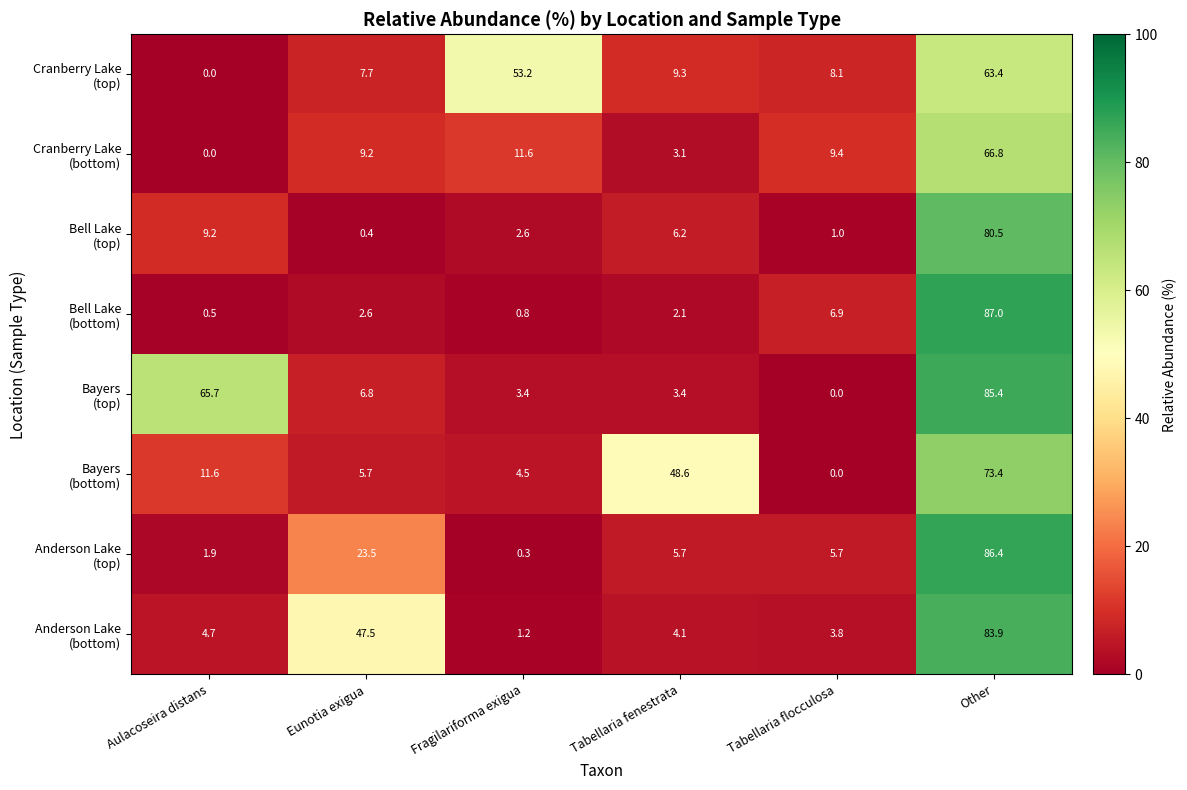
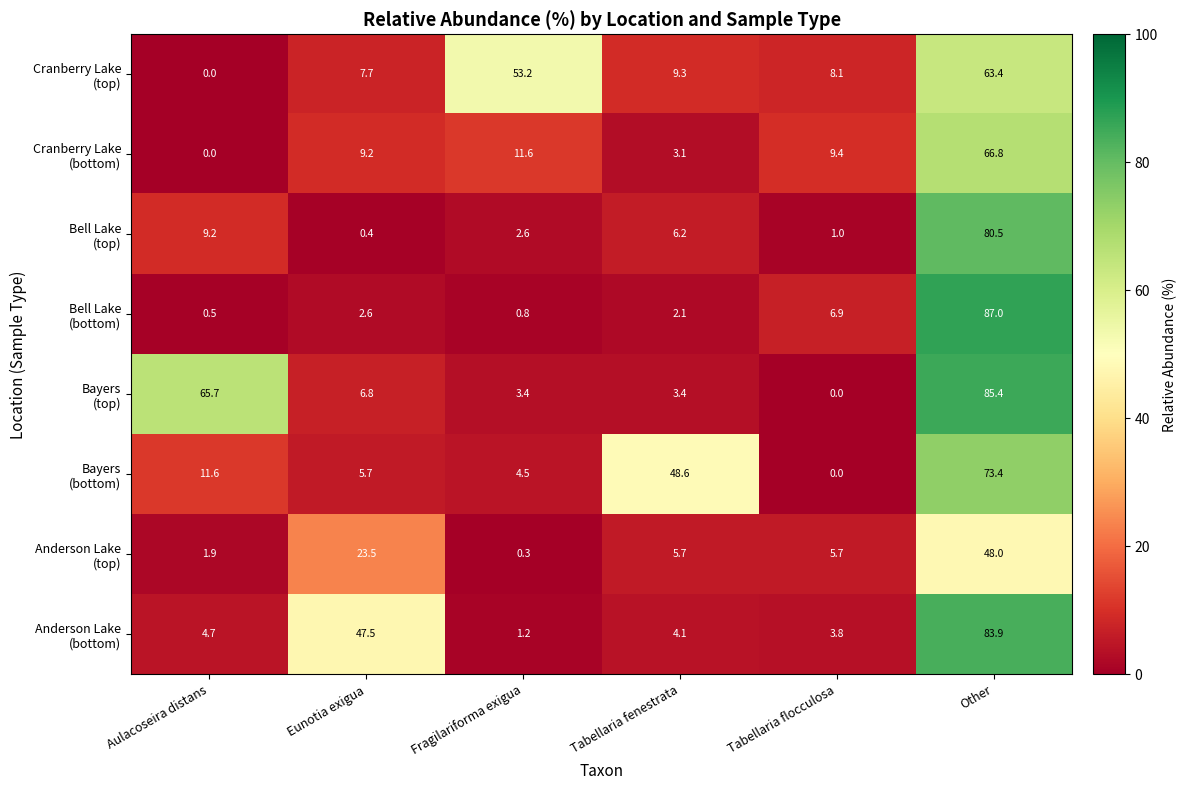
  {
    "Cranberry Lake (top)": {
      "Aulacoseira distans": 0.0,
      "Eunotia exigua": 7.7,
      "Fragilariforma exigua": 53.2,
      "Tabellaria fenestrata": 9.3,
      "Tabellaria flocculosa": 8.1,
      "Other": 63.4
    },
    "Cranberry Lake (bottom)": {
      "Aulacoseira distans": 0.0,
      "Eunotia exigua": 9.2,
      "Fragilariforma exigua": 11.6,
      "Tabellaria fenestrata": 3.1,
      "Tabellaria flocculosa": 9.4,
      "Other": 66.8
    },
    "Bell Lake (top)": {
      "Aulacoseira distans": 9.2,
      "Eunotia exigua": 0.4,
      "Fragilariforma exigua": 2.6,
      "Tabellaria fenestrata": 6.2,
      "Tabellaria flocculosa": 1.0,
      "Other": 80.5
    },
    "Bell Lake (bottom)": {
      "Aulacoseira distans": 0.5,
      "Eunotia exigua": 2.6,
      "Fragilariforma exigua": 0.8,
      "Tabellaria fenestrata": 2.1,
      "Tabellaria flocculosa": 6.9,
      "Other": 87.0
    },
    "Bayers (top)": {
      "Aulacoseira distans": 65.7,
      "Eunotia exigua": 6.8,
      "Fragilariforma exigua": 3.4,
      "Tabellaria fenestrata": 3.4,
      "Tabellaria flocculosa": 0.0,
      "Other": 85.4
    },
    "Bayers (bottom)": {
      "Aulacoseira distans": 11.6,
      "Eunotia exigua": 5.7,
      "Fragilariforma exigua": 4.5,
      "Tabellaria fenestrata": 48.6,
      "Tabellaria flocculosa": 0.0,
      "Other": 73.4
    },
    "Anderson Lake (top)": {
      "Aulacoseira distans": 1.9,
      "Eunotia exigua": 23.5,
      "Fragilariforma exigua": 0.3,
      "Tabellaria fenestrata": 5.7,
      "Tabellaria flocculosa": 5.7,
-     "Other": 86.4
+     "Other": 48.0
    },
    "Anderson Lake (bottom)": {
      "Aulacoseira distans": 4.7,
      "Eunotia exigua": 47.5,
      "Fragilariforma exigua": 1.2,
      "Tabellaria fenestrata": 4.1,
      "Tabellaria flocculosa": 3.8,
      "Other": 83.9
    }
  }
